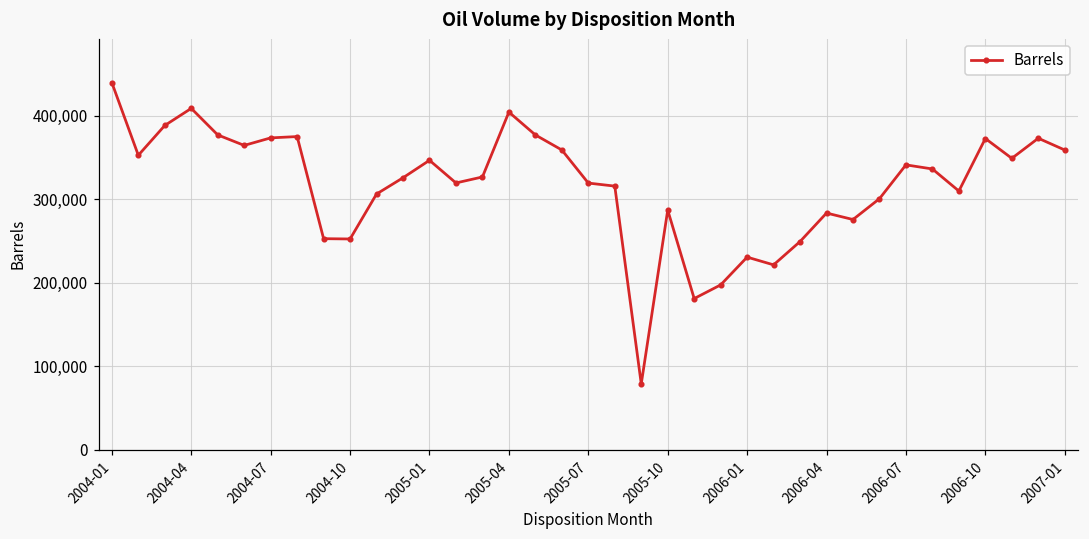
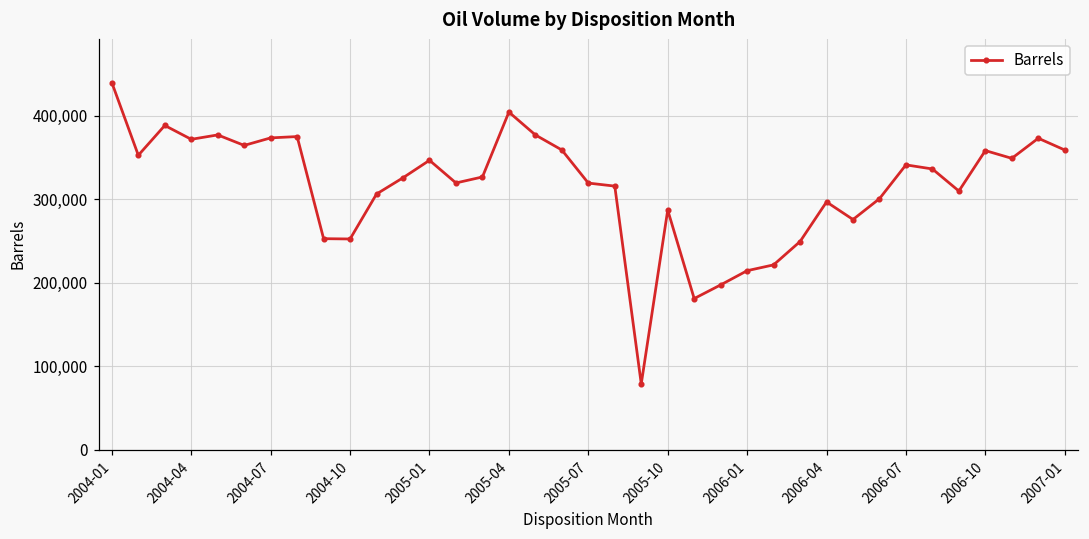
  {
    "2004-01": "440,000",
-   "2004-04": "410,000",
+   "2004-04": "370,000",
    "2004-07": "370,000",
    "2004-10": "250,000",
    "2005-01": "350,000",
    "2005-04": "400,000",
    "2005-07": "320,000",
    "2005-10": "290,000",
-   "2006-01": "230,000",
-   "2006-04": "280,000",
+   "2006-01": "210,000",
+   "2006-04": "300,000",
    "2006-07": "340,000",
-   "2006-10": "370,000",
+   "2006-10": "360,000",
    "2007-01": "360,000"
  }
